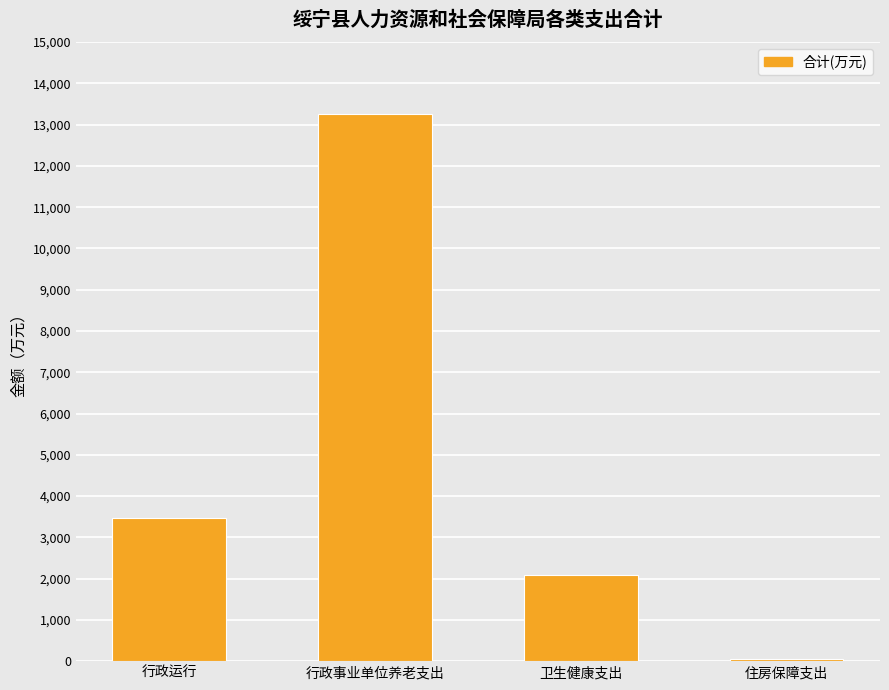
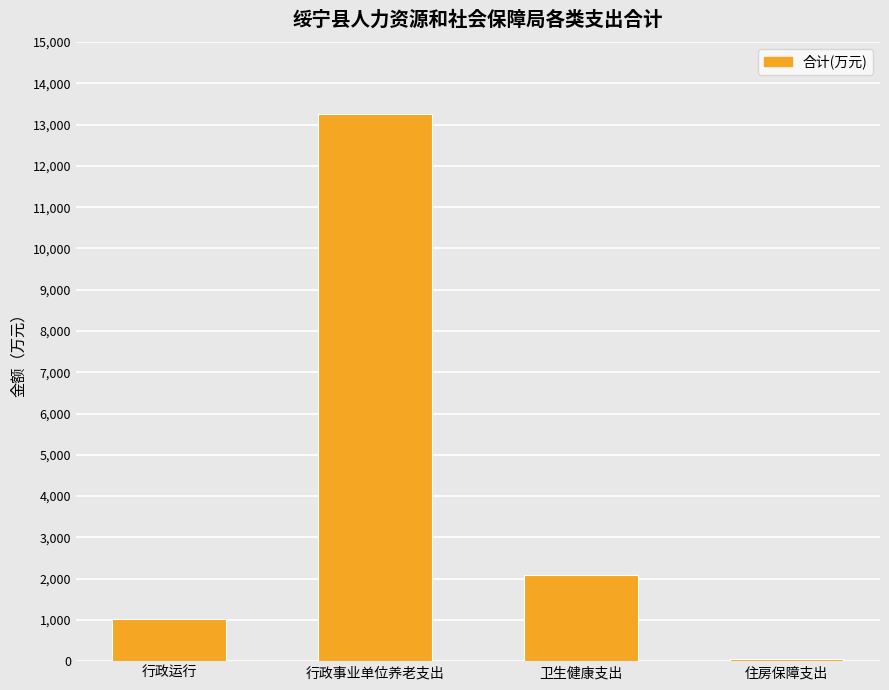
  {
-   "行政运行": "3,500",
+   "行政运行": "1,000",
    "行政事业单位养老支出": "13,300",
    "卫生健康支出": "2,100"
  }
